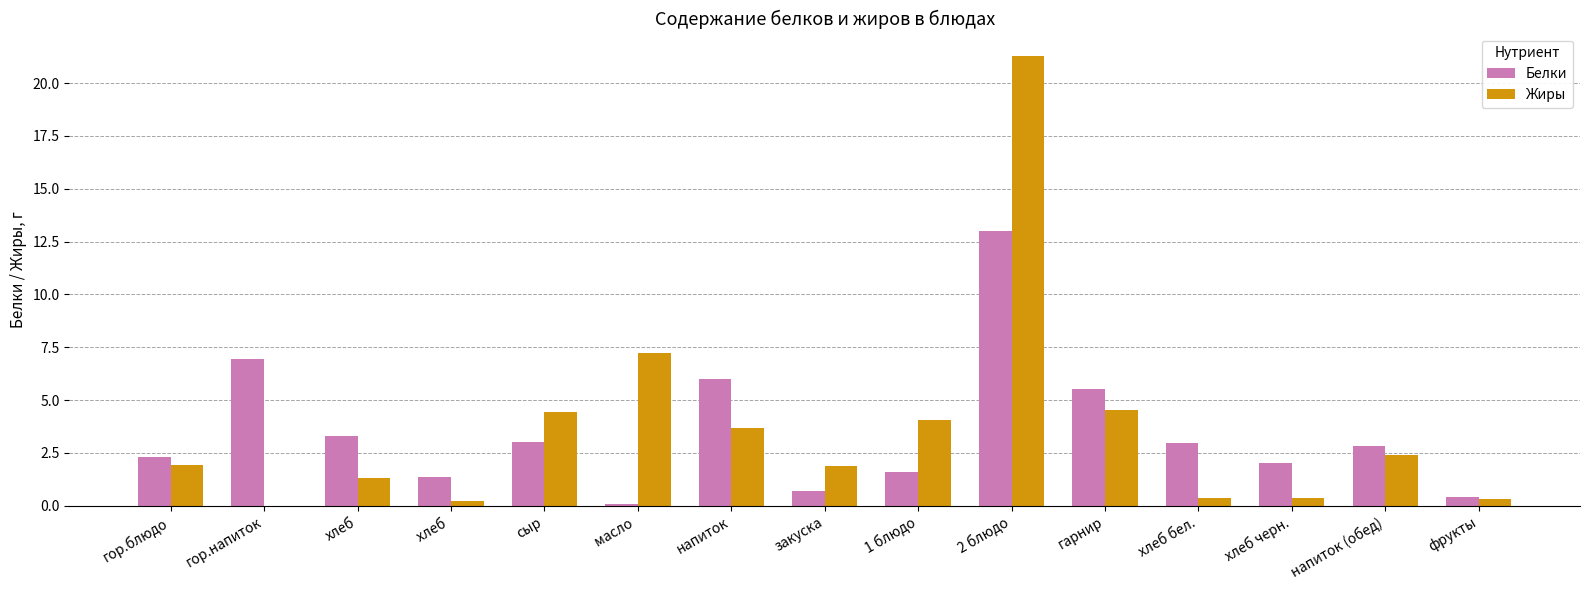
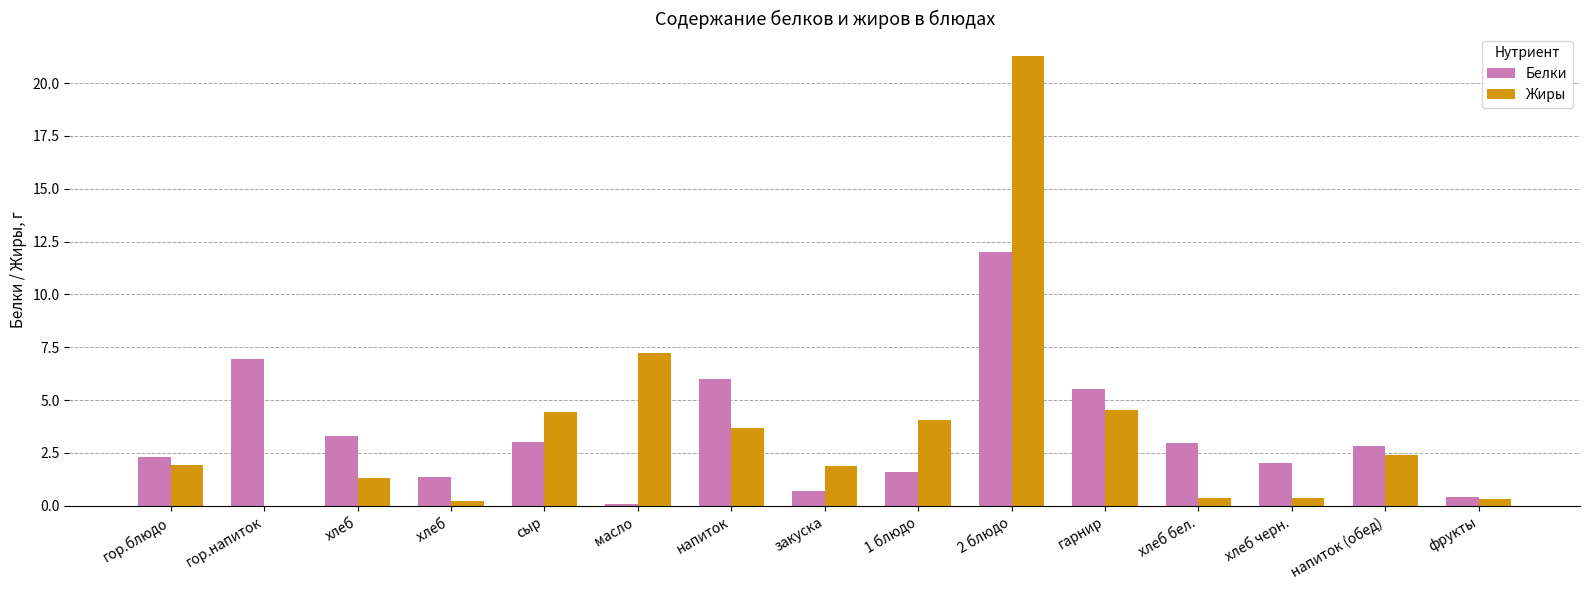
  {
    "Белки": {
      "гор.блюдо": 2.3,
      "гор.напиток": 7,
      "сыр": 3,
      "напиток": 6,
      "закуска": 0.7,
      "1 блюдо": 1.6,
-     "2 блюдо": 13,
+     "2 блюдо": 12,
      "гарнир": 5.5,
      "хлеб бел.": 3,
      "хлеб черн.": 2,
      "напиток (обед)": 2.8,
      "фрукты": 0.4
    },
    "Жиры": {
      "гор.блюдо": 2,
      "сыр": 4.4,
      "масло": 7.3,
      "напиток": 3.7,
      "закуска": 2,
      "1 блюдо": 4,
      "2 блюдо": 21.3,
      "гарнир": 4.5,
      "хлеб бел.": 0.4,
      "хлеб черн.": 0.4,
      "напиток (обед)": 2.4,
      "фрукты": 0.3
    }
  }
